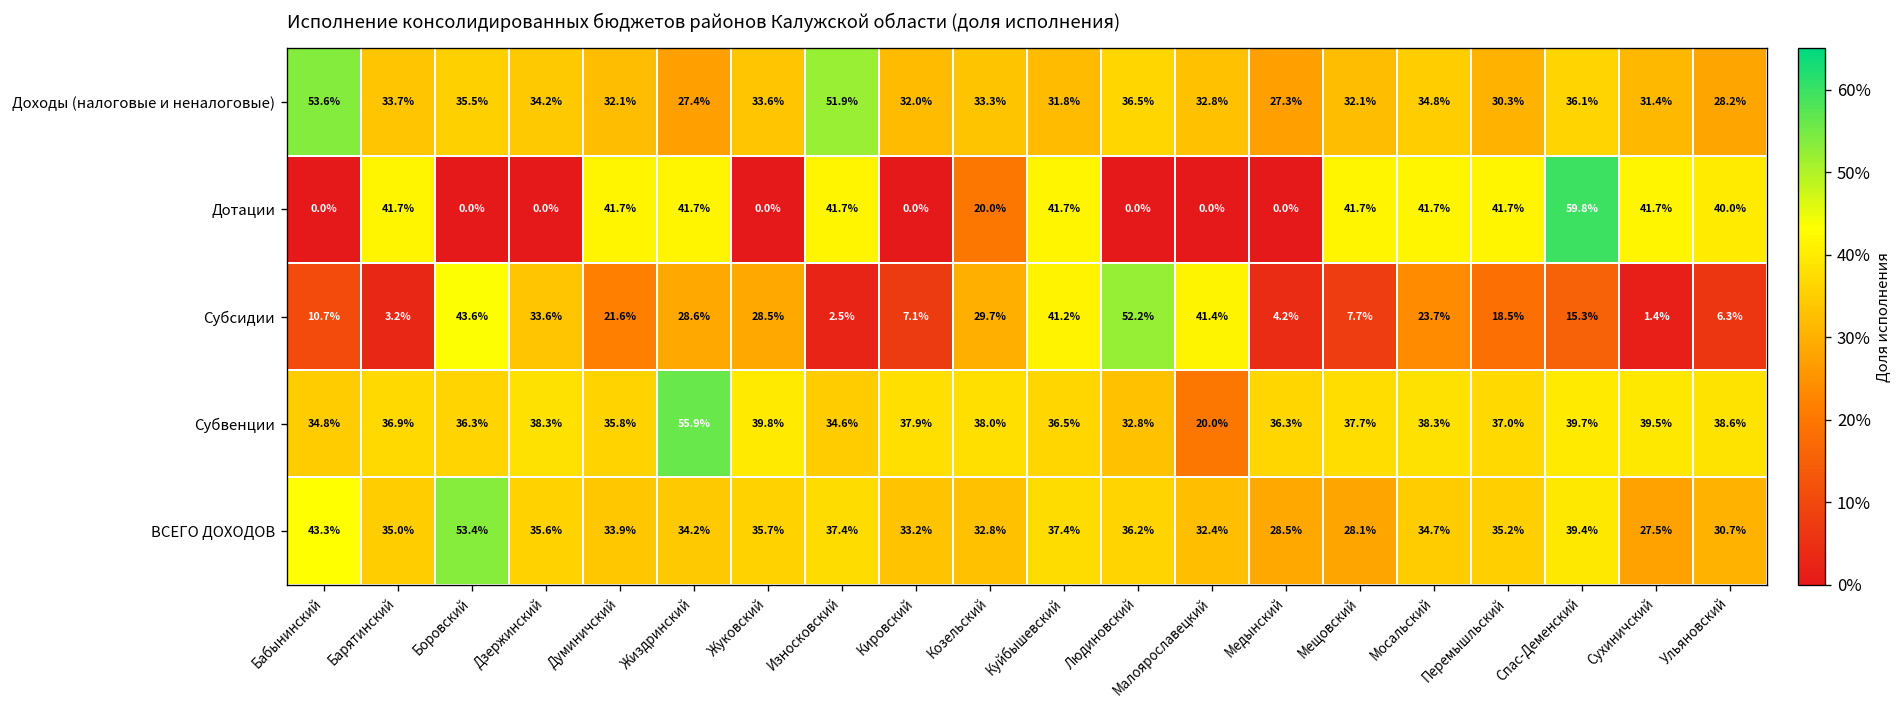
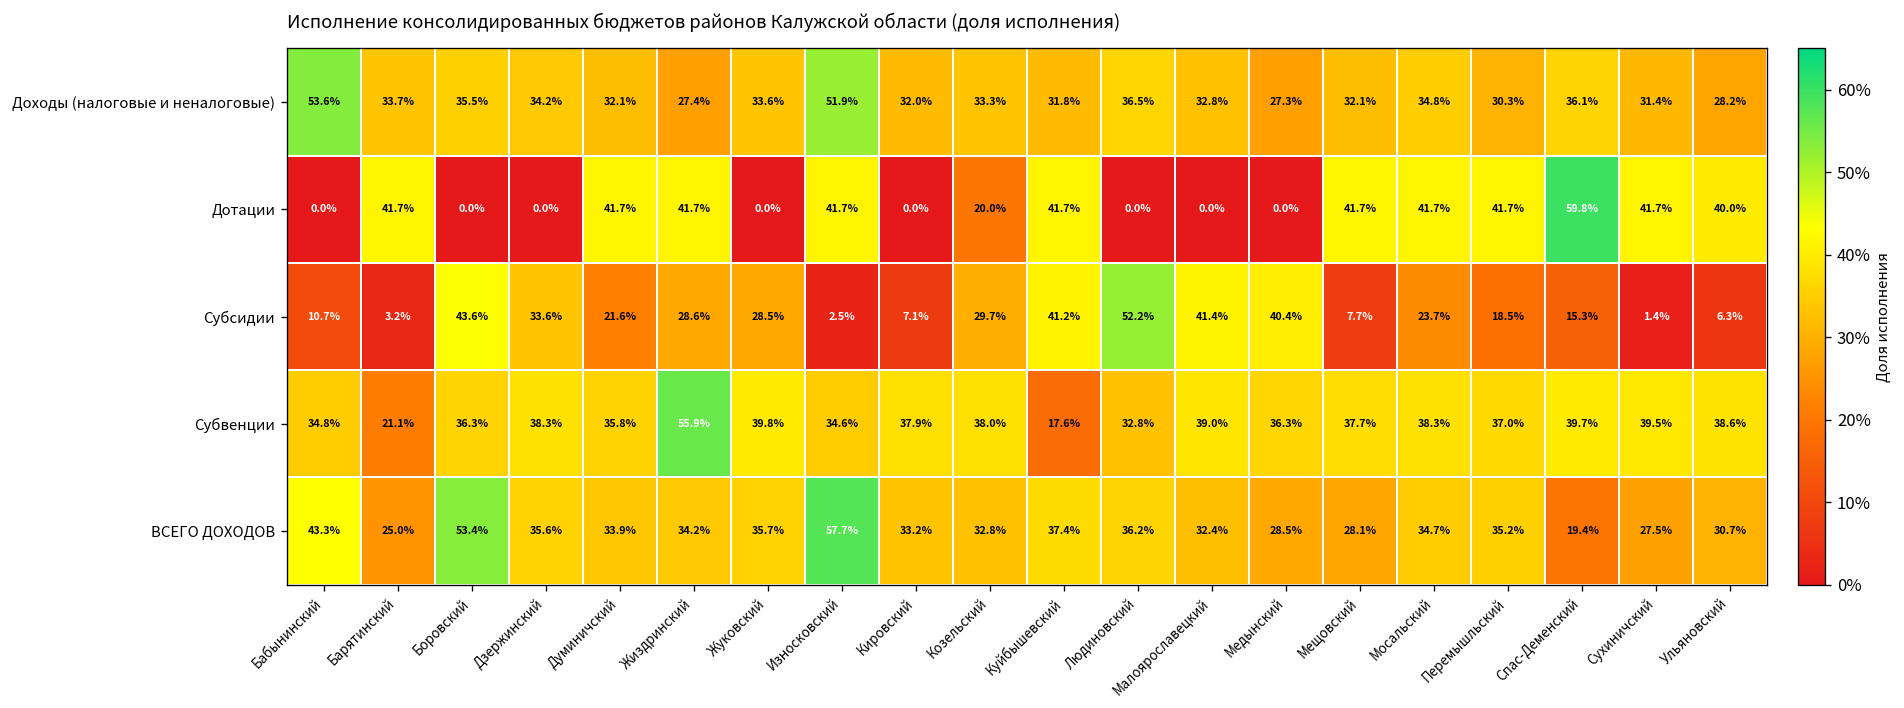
  {
    "Доходы (налоговые и неналоговые)": {
      "Бабынинский": "53.6%",
      "Барятинский": "33.7%",
      "Боровский": "35.5%",
      "Дзержинский": "34.2%",
      "Думиничский": "32.1%",
      "Жиздринский": "27.4%",
      "Жуковский": "33.6%",
      "Износковский": "51.9%",
      "Кировский": "32.0%",
      "Козельский": "33.3%",
      "Куйбышевский": "31.8%",
      "Людиновский": "36.5%",
      "Малоярославецкий": "32.8%",
      "Медынский": "27.3%",
      "Мещовский": "32.1%",
      "Мосальский": "34.8%",
      "Перемышльский": "30.3%",
      "Спас-Деменский": "36.1%",
      "Сухиничский": "31.4%",
      "Ульяновский": "28.2%"
    },
    "Дотации": {
      "Бабынинский": "0.0%",
      "Барятинский": "41.7%",
      "Боровский": "0.0%",
      "Дзержинский": "0.0%",
      "Думиничский": "41.7%",
      "Жиздринский": "41.7%",
      "Жуковский": "0.0%",
      "Износковский": "41.7%",
      "Кировский": "0.0%",
      "Козельский": "20.0%",
      "Куйбышевский": "41.7%",
      "Людиновский": "0.0%",
      "Малоярославецкий": "0.0%",
      "Медынский": "0.0%",
      "Мещовский": "41.7%",
      "Мосальский": "41.7%",
      "Перемышльский": "41.7%",
      "Спас-Деменский": "59.8%",
      "Сухиничский": "41.7%",
      "Ульяновский": "40.0%"
    },
    "Субсидии": {
      "Бабынинский": "10.7%",
      "Барятинский": "3.2%",
      "Боровский": "43.6%",
      "Дзержинский": "33.6%",
      "Думиничский": "21.6%",
      "Жиздринский": "28.6%",
      "Жуковский": "28.5%",
      "Износковский": "2.5%",
      "Кировский": "7.1%",
      "Козельский": "29.7%",
      "Куйбышевский": "41.2%",
      "Людиновский": "52.2%",
      "Малоярославецкий": "41.4%",
-     "Медынский": "4.2%",
+     "Медынский": "40.4%",
      "Мещовский": "7.7%",
      "Мосальский": "23.7%",
      "Перемышльский": "18.5%",
      "Спас-Деменский": "15.3%",
      "Сухиничский": "1.4%",
      "Ульяновский": "6.3%"
    },
    "Субвенции": {
      "Бабынинский": "34.8%",
-     "Барятинский": "36.9%",
+     "Барятинский": "21.1%",
      "Боровский": "36.3%",
      "Дзержинский": "38.3%",
      "Думиничский": "35.8%",
      "Жиздринский": "55.9%",
      "Жуковский": "39.8%",
      "Износковский": "34.6%",
      "Кировский": "37.9%",
      "Козельский": "38.0%",
-     "Куйбышевский": "36.5%",
+     "Куйбышевский": "17.6%",
      "Людиновский": "32.8%",
-     "Малоярославецкий": "20.0%",
+     "Малоярославецкий": "39.0%",
      "Медынский": "36.3%",
      "Мещовский": "37.7%",
      "Мосальский": "38.3%",
      "Перемышльский": "37.0%",
      "Спас-Деменский": "39.7%",
      "Сухиничский": "39.5%",
      "Ульяновский": "38.6%"
    },
    "ВСЕГО ДОХОДОВ": {
      "Бабынинский": "43.3%",
-     "Барятинский": "35.0%",
+     "Барятинский": "25.0%",
      "Боровский": "53.4%",
      "Дзержинский": "35.6%",
      "Думиничский": "33.9%",
      "Жиздринский": "34.2%",
      "Жуковский": "35.7%",
-     "Износковский": "37.4%",
+     "Износковский": "57.7%",
      "Кировский": "33.2%",
      "Козельский": "32.8%",
      "Куйбышевский": "37.4%",
      "Людиновский": "36.2%",
      "Малоярославецкий": "32.4%",
      "Медынский": "28.5%",
      "Мещовский": "28.1%",
      "Мосальский": "34.7%",
      "Перемышльский": "35.2%",
-     "Спас-Деменский": "39.4%",
+     "Спас-Деменский": "19.4%",
      "Сухиничский": "27.5%",
      "Ульяновский": "30.7%"
    }
  }
